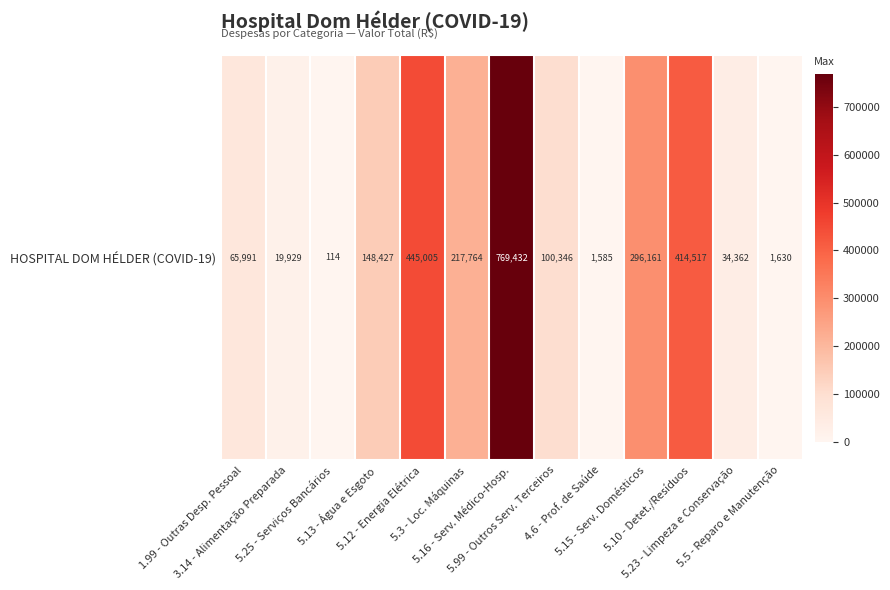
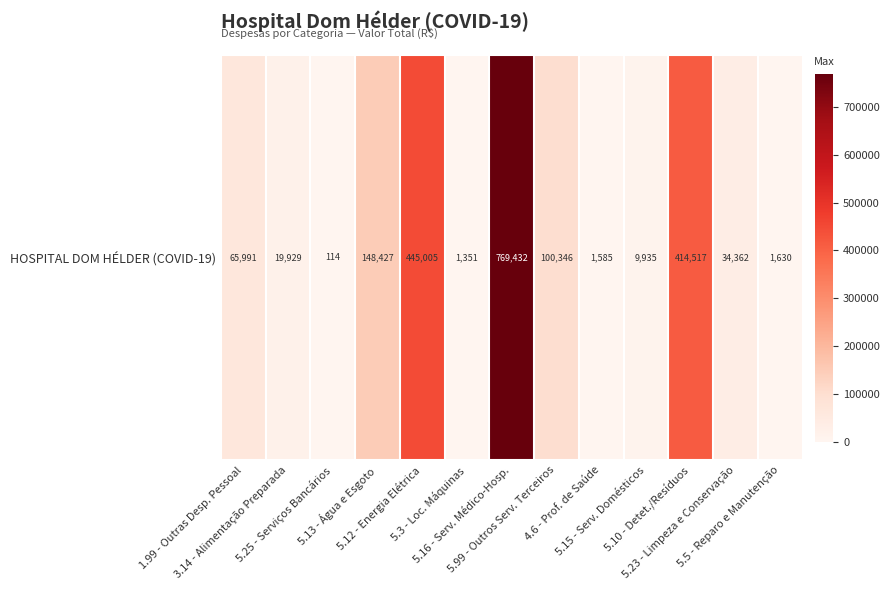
  {
    "HOSPITAL DOM HÉLDER (COVID-19)": {
      "1.99 - Outras Desp. Pessoal": "65,991",
      "3.14 - Alimentação Preparada": "19,929",
      "5.25 - Serviços Bancários": "114",
      "5.13 - Água e Esgoto": "148,427",
      "5.12 - Energia Elétrica": "445,005",
-     "5.3 - Loc. Máquinas": "217,764",
+     "5.3 - Loc. Máquinas": "1,351",
      "5.16 - Serv. Médico-Hosp.": "769,432",
      "5.99 - Outros Serv. Terceiros": "100,346",
      "4.6 - Prof. de Saúde": "1,585",
-     "5.15 - Serv. Domésticos": "296,161",
+     "5.15 - Serv. Domésticos": "9,935",
      "5.10 - Detet./Resíduos": "414,517",
      "5.23 - Limpeza e Conservação": "34,362",
      "5.5 - Reparo e Manutenção": "1,630"
    }
  }
